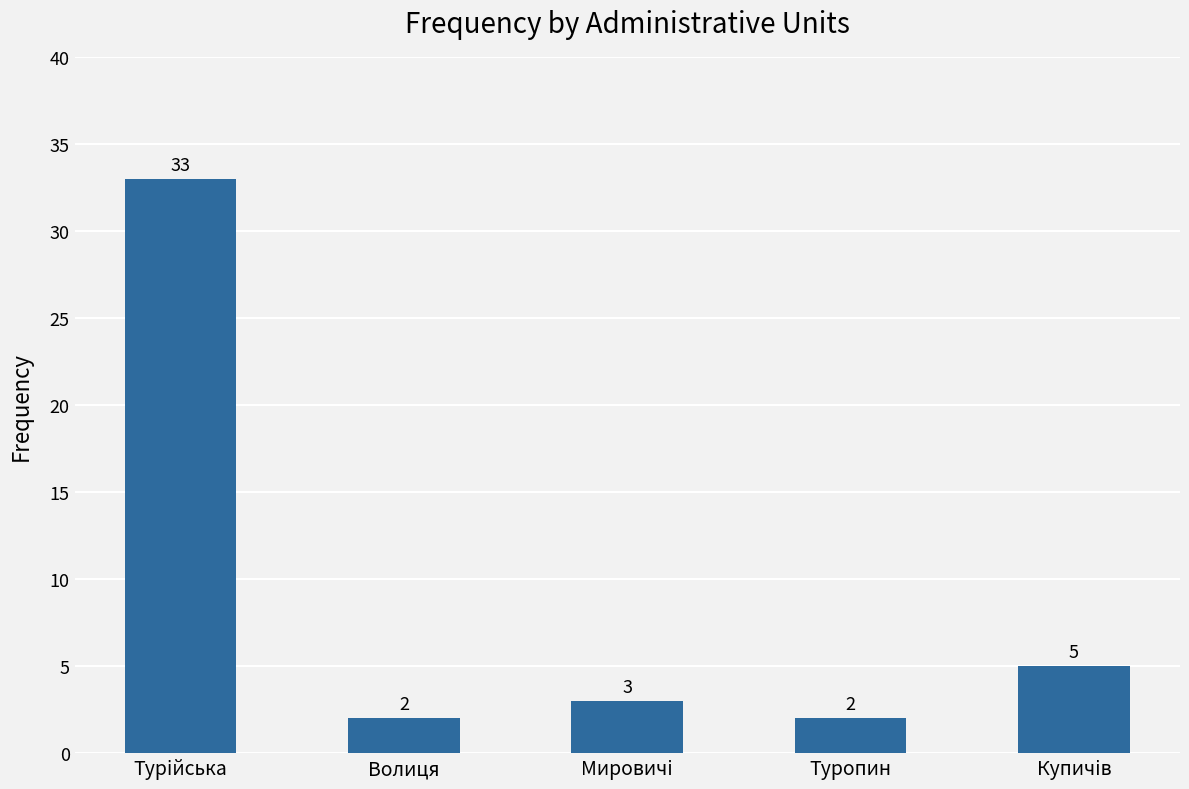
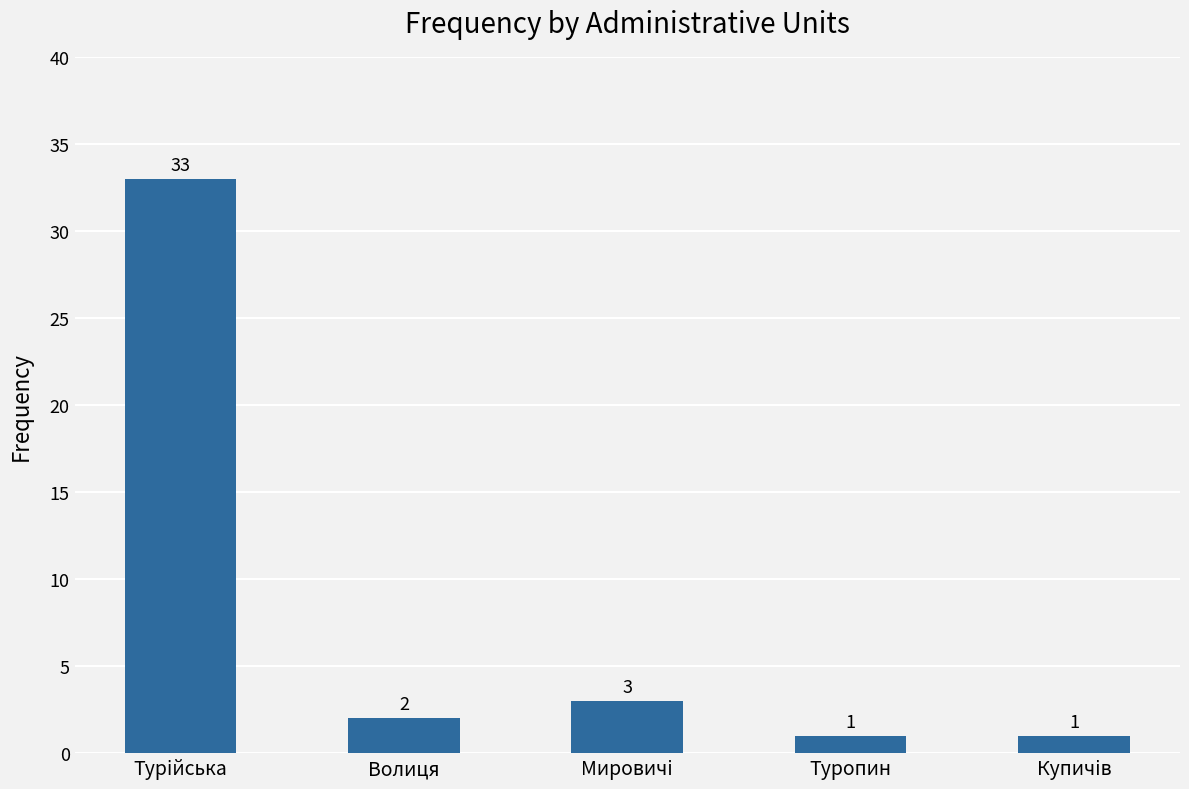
  {
    "Турійська": 33,
    "Волиця": 2,
    "Мировичі": 3,
-   "Туропин": 2,
-   "Купичів": 5
+   "Туропин": 1,
+   "Купичів": 1
  }
